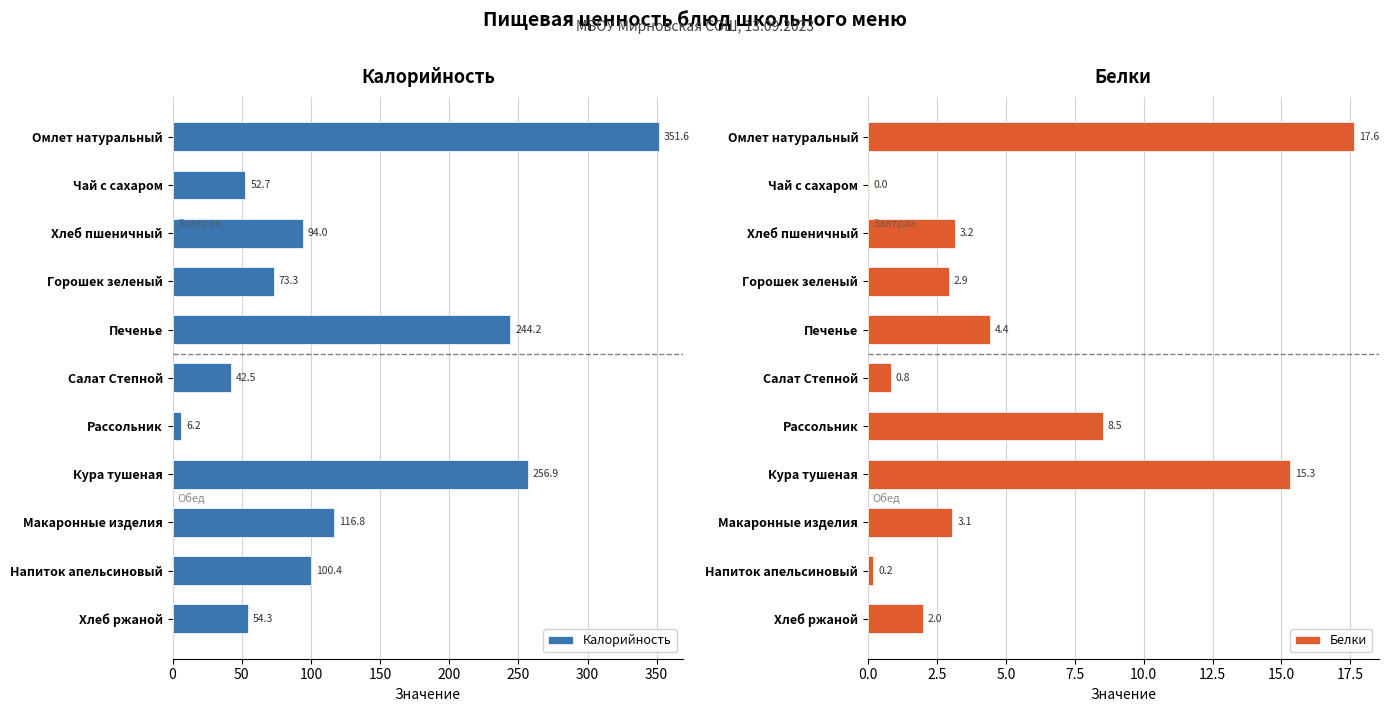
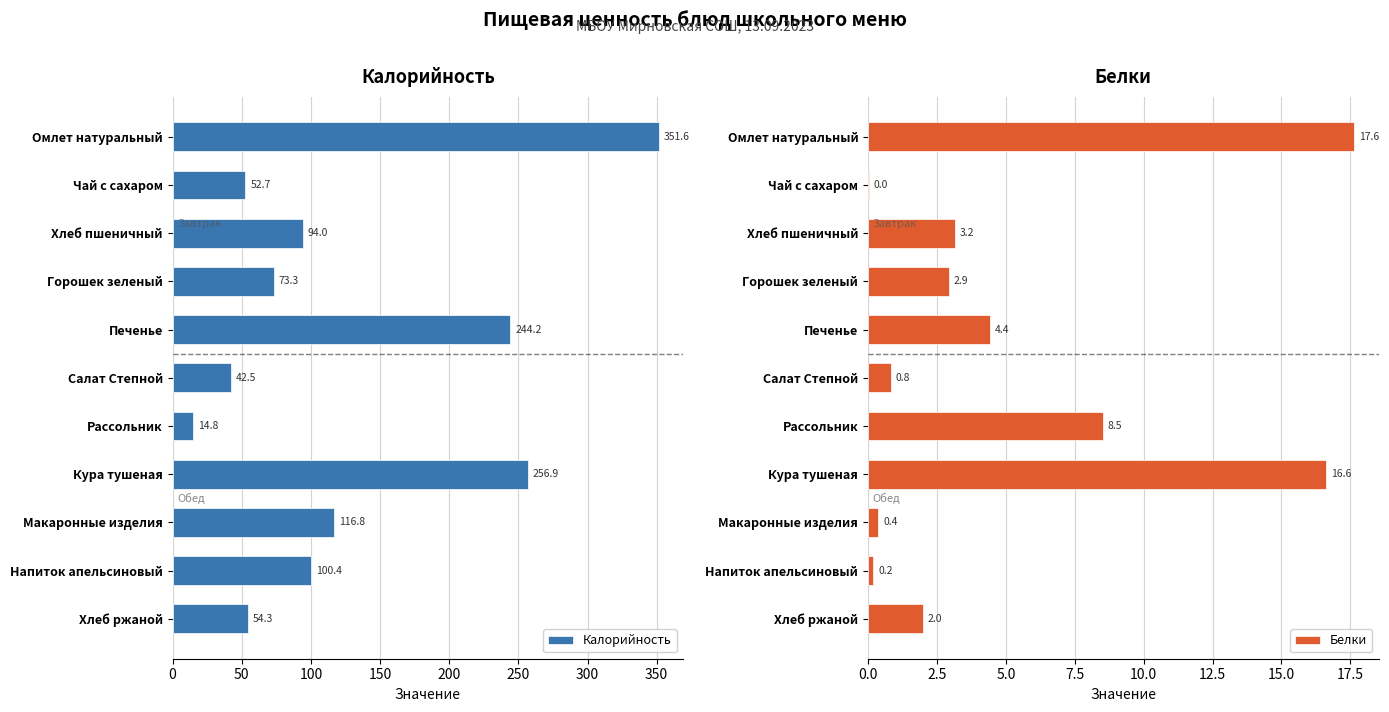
  {
    "Калорийность": {
      "Омлет натуральный": 351.6,
      "Чай с сахаром": 52.7,
      "Хлеб пшеничный": 94.0,
      "Горошек зеленый": 73.3,
      "Печенье": 244.2,
      "Салат Степной": 42.5,
-     "Рассольник": 6.2,
+     "Рассольник": 14.8,
      "Кура тушеная": 256.9,
      "Макаронные изделия": 116.8,
      "Напиток апельсиновый": 100.4,
      "Хлеб ржаной": 54.3
    },
    "Белки": {
      "Омлет натуральный": 17.6,
      "Чай с сахаром": 0.0,
      "Хлеб пшеничный": 3.2,
      "Горошек зеленый": 2.9,
      "Печенье": 4.4,
      "Салат Степной": 0.8,
      "Рассольник": 8.5,
-     "Кура тушеная": 15.3,
-     "Макаронные изделия": 3.1,
+     "Кура тушеная": 16.6,
+     "Макаронные изделия": 0.4,
      "Напиток апельсиновый": 0.2,
      "Хлеб ржаной": 2.0
    }
  }
